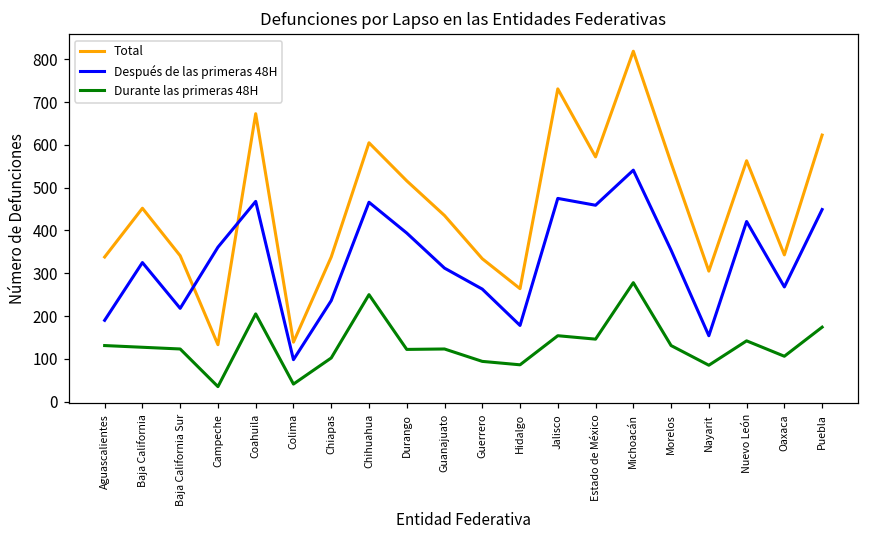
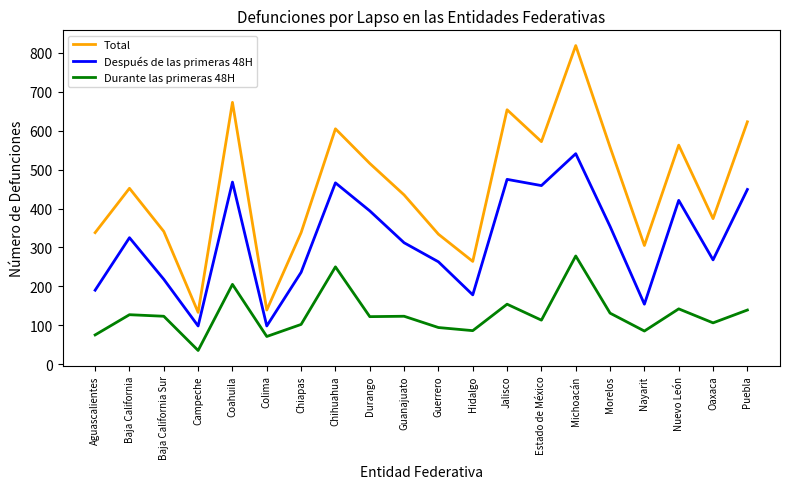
  {
    "Total": {
      "Aguascalientes": 340,
      "Baja California": 450,
      "Baja California Sur": 340,
      "Campeche": 130,
      "Coahuila": 670,
      "Colima": 140,
      "Chiapas": 340,
      "Chihuahua": 610,
      "Durango": 520,
      "Guanajuato": 440,
      "Guerrero": 330,
      "Hidalgo": 260,
-     "Jalisco": 730,
+     "Jalisco": 650,
      "Estado de México": 570,
      "Michoacán": 820,
      "Morelos": 560,
      "Nayarit": 310,
      "Nuevo León": 560,
-     "Oaxaca": 340,
+     "Oaxaca": 370,
      "Puebla": 620
    },
    "Después de las primeras 48H": {
      "Aguascalientes": 190,
      "Baja California": 330,
      "Baja California Sur": 220,
-     "Campeche": 360,
+     "Campeche": 100,
      "Coahuila": 470,
      "Colima": 100,
      "Chiapas": 240,
      "Chihuahua": 470,
      "Durango": 390,
      "Guanajuato": 310,
      "Guerrero": 260,
      "Hidalgo": 180,
      "Jalisco": 480,
      "Estado de México": 460,
      "Michoacán": 540,
      "Morelos": 350,
      "Nayarit": 150,
      "Nuevo León": 420,
      "Oaxaca": 270,
      "Puebla": 450
    },
    "Durante las primeras 48H": {
-     "Aguascalientes": 130,
+     "Aguascalientes": 80,
      "Baja California": 130,
      "Baja California Sur": 120,
      "Campeche": 40,
      "Coahuila": 210,
-     "Colima": 40,
+     "Colima": 70,
      "Chiapas": 100,
      "Chihuahua": 250,
      "Durango": 120,
      "Guanajuato": 120,
      "Guerrero": 90,
      "Hidalgo": 90,
      "Jalisco": 150,
-     "Estado de México": 150,
+     "Estado de México": 110,
      "Michoacán": 280,
      "Morelos": 130,
      "Nayarit": 90,
      "Nuevo León": 140,
      "Oaxaca": 110,
-     "Puebla": 170
+     "Puebla": 140
    }
  }
